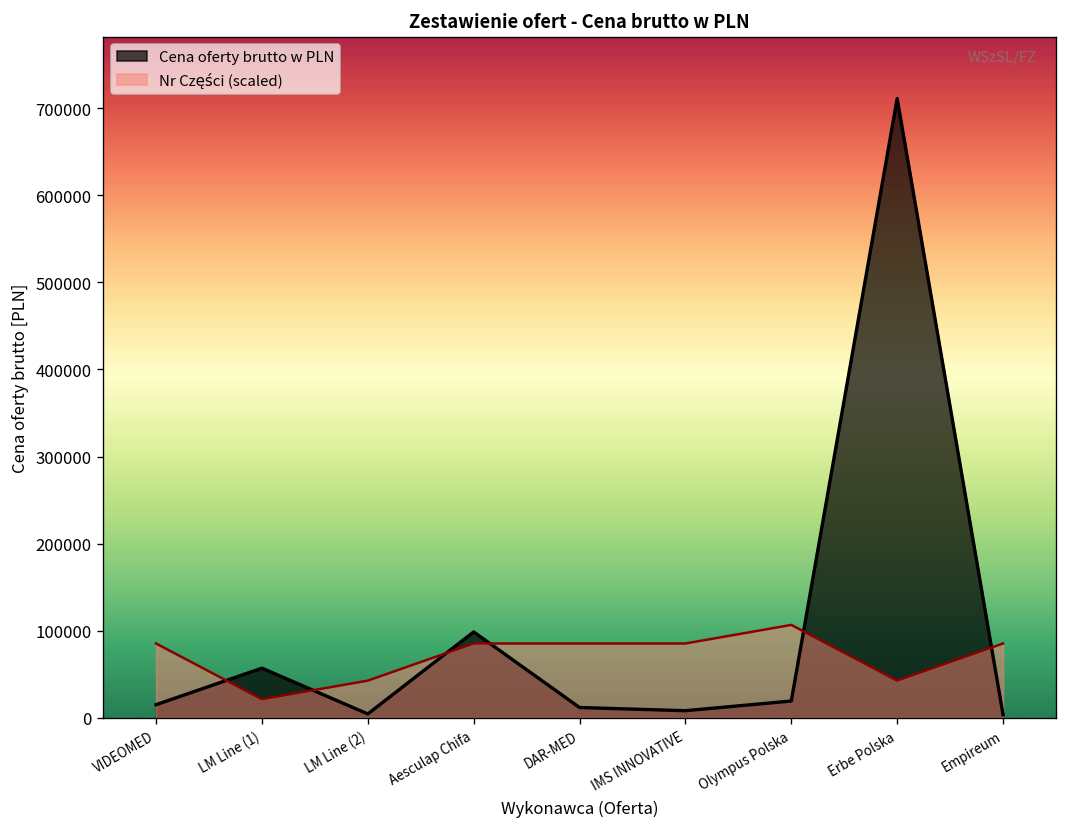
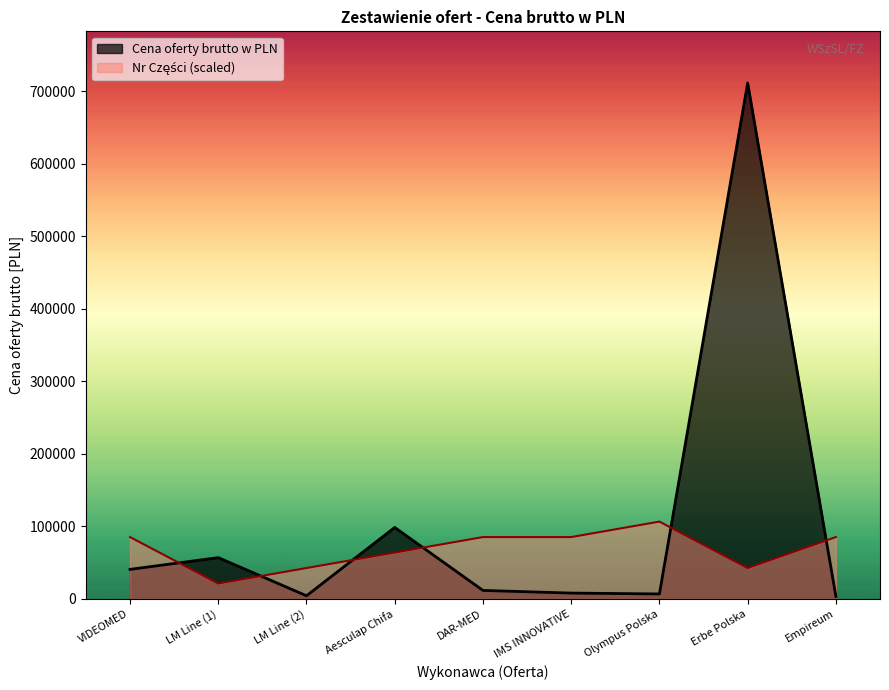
  {
    "Cena oferty brutto w PLN": {
-     "VIDEOMED": 20000,
+     "VIDEOMED": 40000,
      "LM Line (1)": 60000,
      "LM Line (2)": 0,
      "Aesculap Chifa": 100000,
      "DAR-MED": 10000,
      "IMS INNOVATIVE": 10000,
-     "Olympus Polska": 20000,
+     "Olympus Polska": 10000,
      "Erbe Polska": 710000,
      "Empireum": 0
    },
    "Nr Części (scaled)": {
      "VIDEOMED": 90000,
      "LM Line (1)": 20000,
      "LM Line (2)": 40000,
-     "Aesculap Chifa": 90000,
+     "Aesculap Chifa": 60000,
      "DAR-MED": 90000,
      "IMS INNOVATIVE": 90000,
      "Olympus Polska": 110000,
      "Erbe Polska": 40000,
      "Empireum": 90000
    }
  }
